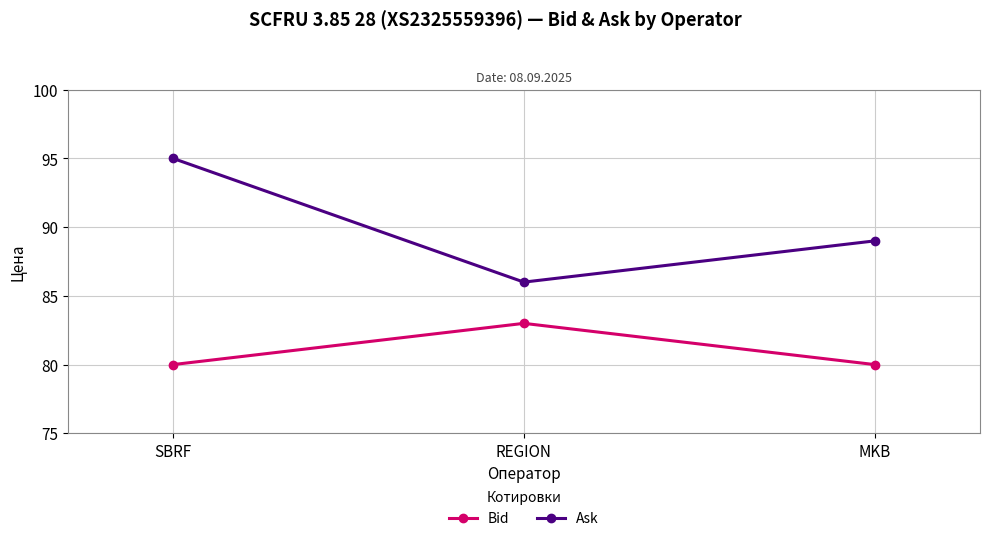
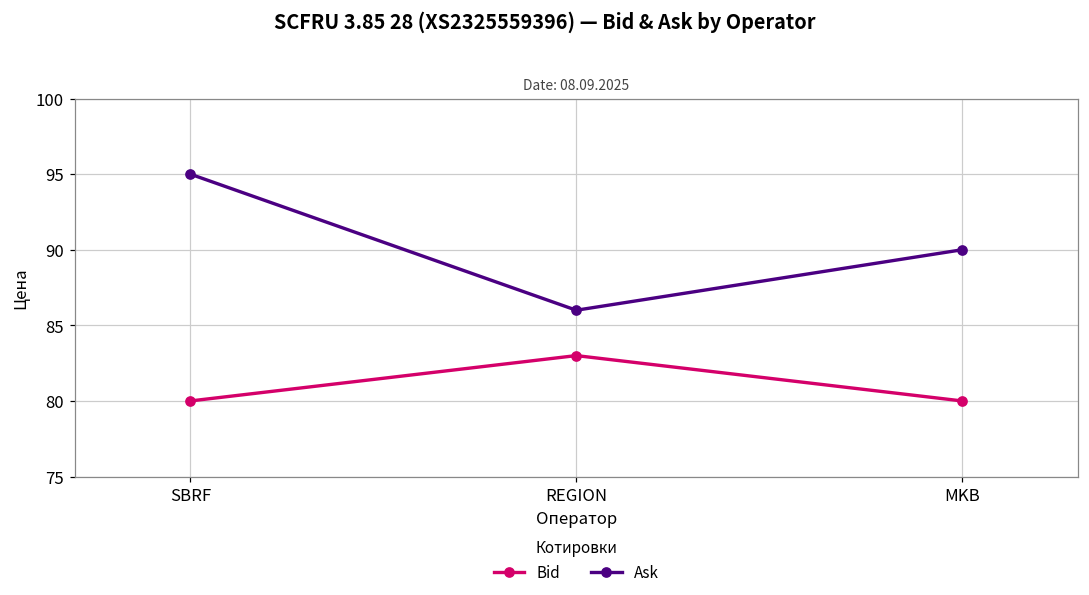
  {
    "Bid": {
      "SBRF": 80,
      "REGION": 83,
      "MKB": 80
    },
    "Ask": {
      "SBRF": 95,
      "REGION": 86,
-     "MKB": 89
+     "MKB": 90
    }
  }
